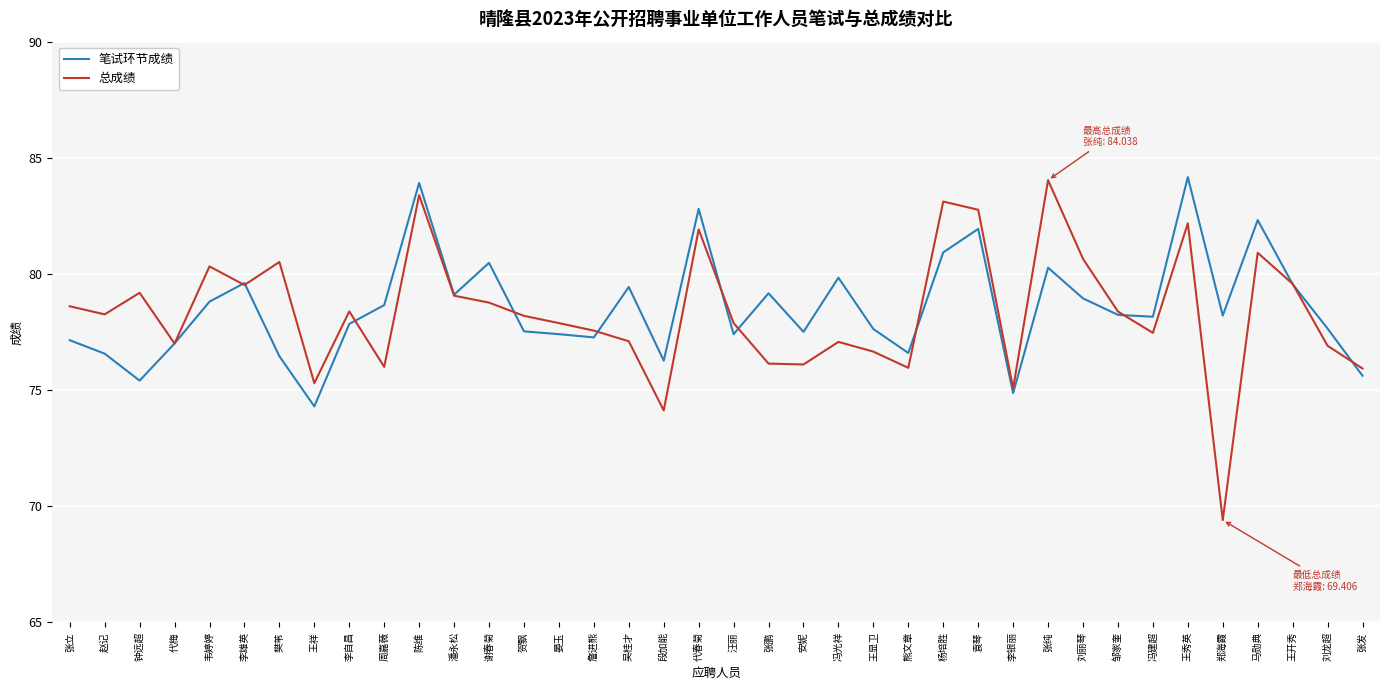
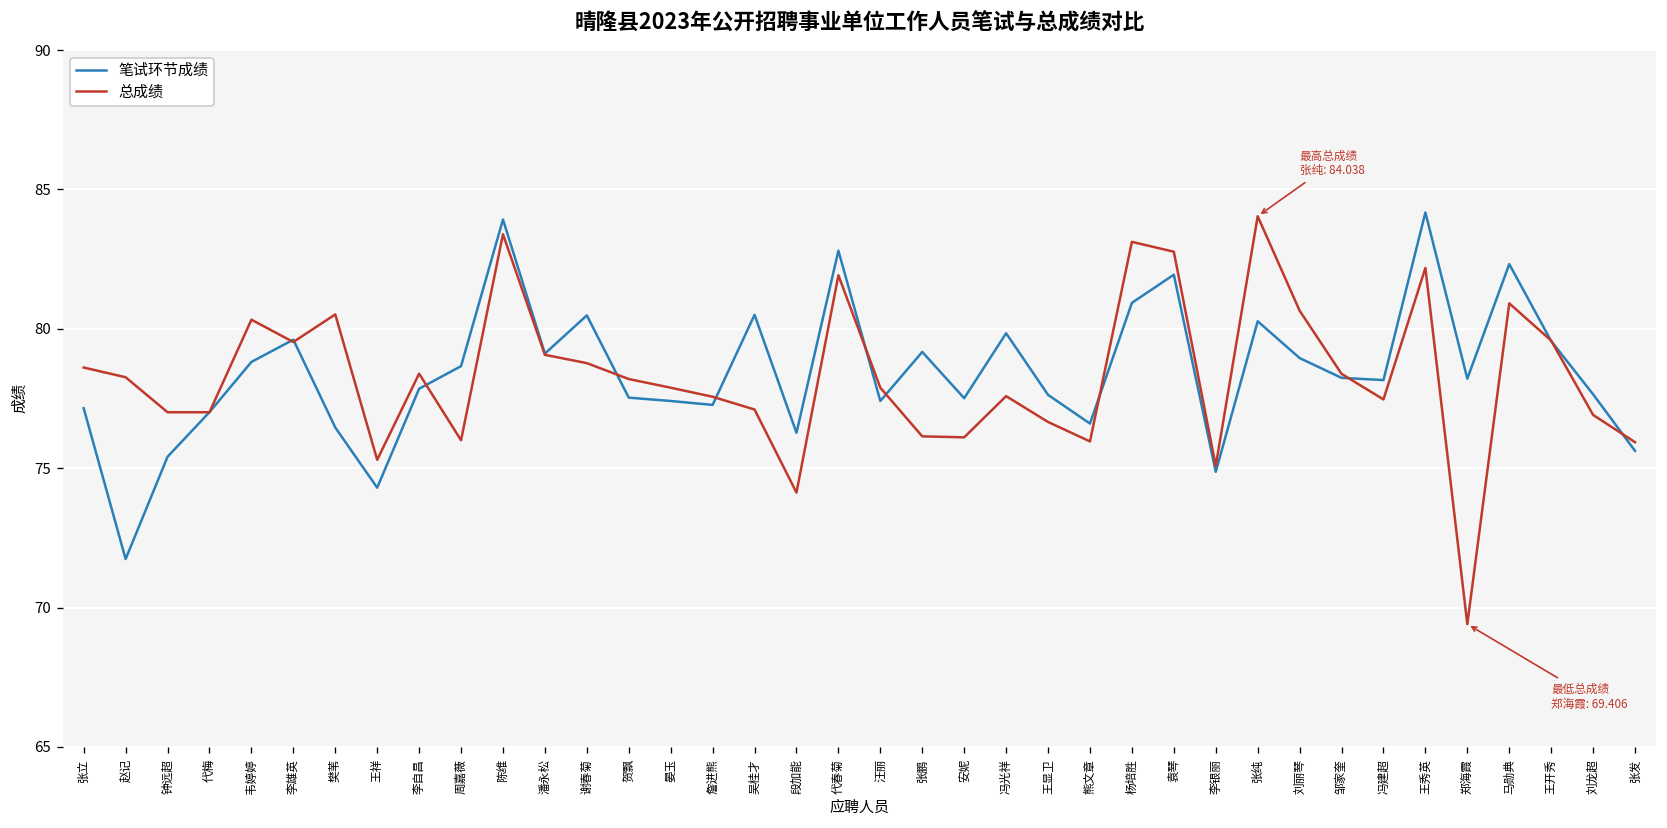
  {
    "笔试环节成绩": {
      "张立": 77.2,
-     "赵记": 76.6,
+     "赵记": 71.7,
      "钟远超": 75.4,
      "韦婷婷": 78.8,
      "樊苇": 76.5,
      "王祥": 74.3,
      "李自昌": 77.9,
      "周嘉薇": 78.7,
      "陈维": 83.9,
      "谢春菊": 80.5,
      "贺飘": 77.5,
      "晏玉": 77.4,
      "詹进熊": 77.3,
-     "吴桂才": 79.4,
+     "吴桂才": 80.5,
      "段加能": 76.3,
      "代春菊": 82.8,
      "汪丽": 77.4,
      "张鹏": 79.2,
      "安妮": 77.5,
      "冯光祥": 79.8,
      "王显卫": 77.6,
      "熊文章": 76.6,
      "杨培胜": 80.9,
      "袁琴": 81.9,
      "李银丽": 74.9,
      "张纯": 80.3,
      "刘丽琴": 79.0,
      "邹家奎": 78.2,
      "冯建超": 78.2,
      "王秀英": 84.2,
      "郑海霞": 78.2,
      "马勋典": 82.3,
      "刘龙超": 77.7,
      "张发": 75.6
    },
    "总成绩": {
      "张立": 78.6,
      "赵记": 78.3,
-     "钟远超": 79.2,
+     "钟远超": 77.0,
      "韦婷婷": 80.3,
      "樊苇": 80.5,
      "王祥": 75.3,
      "李自昌": 78.4,
      "周嘉薇": 76.0,
      "陈维": 83.4,
      "谢春菊": 78.8,
      "贺飘": 78.2,
      "晏玉": 77.9,
      "詹进熊": 77.6,
      "吴桂才": 77.1,
      "段加能": 74.1,
      "代春菊": 81.9,
      "汪丽": 77.9,
      "张鹏": 76.1,
      "安妮": 76.1,
-     "冯光祥": 77.1,
+     "冯光祥": 77.6,
      "王显卫": 76.7,
      "熊文章": 76.0,
      "杨培胜": 83.1,
      "袁琴": 82.8,
      "李银丽": 75.1,
      "刘丽琴": 80.7,
      "邹家奎": 78.4,
      "冯建超": 77.5,
      "王秀英": 82.2,
      "马勋典": 80.9,
      "刘龙超": 76.9,
      "张发": 75.9
    }
  }
